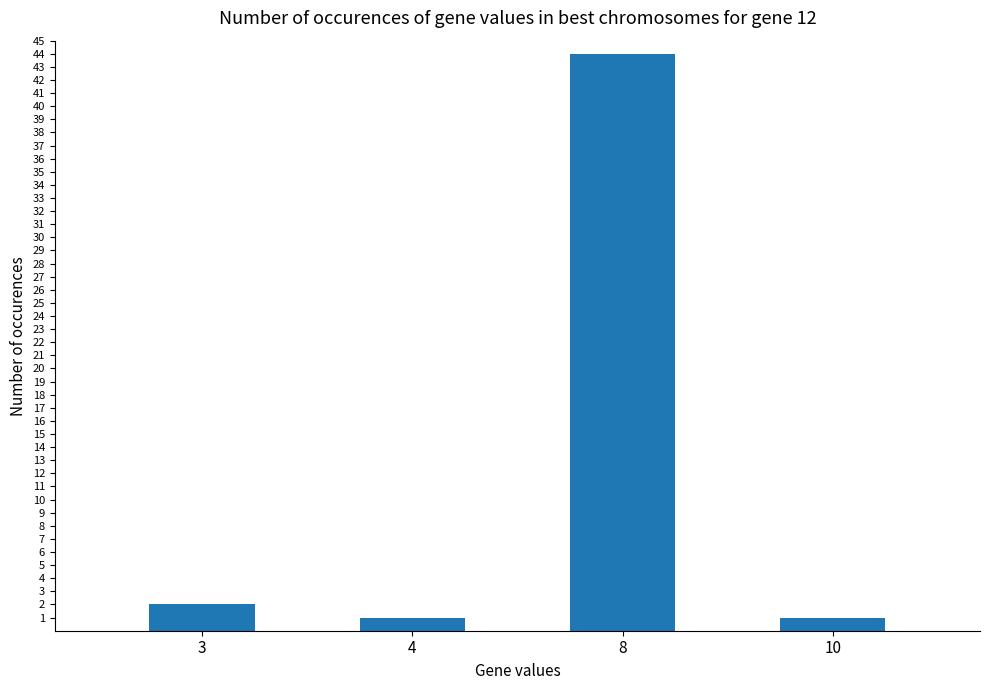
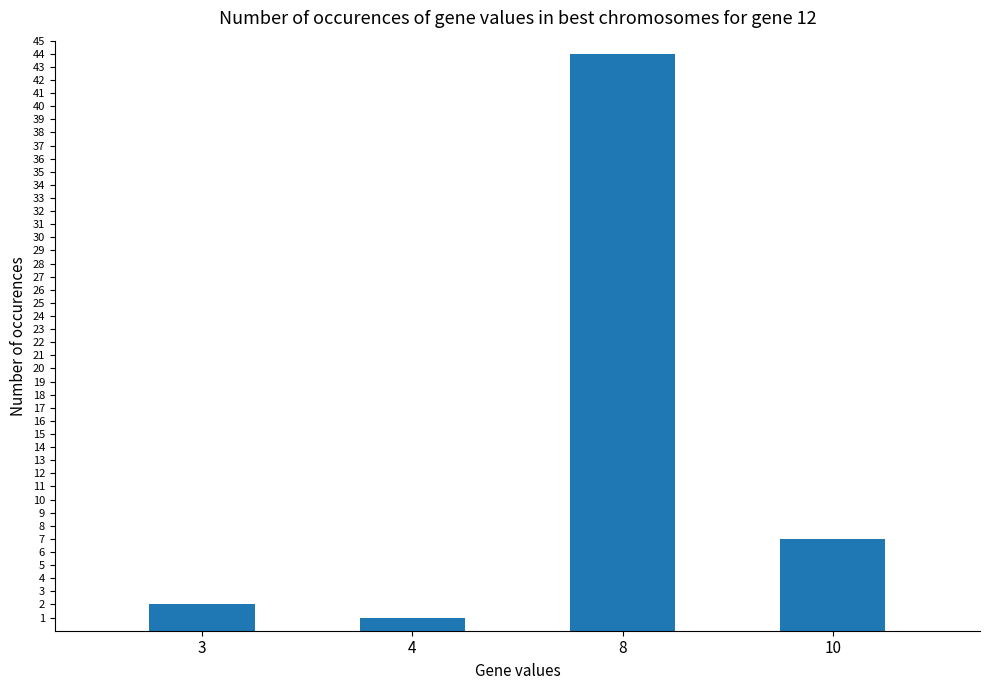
  {
    "3": 2,
    "4": 1,
    "8": 44,
-   "10": 1
+   "10": 7
  }
